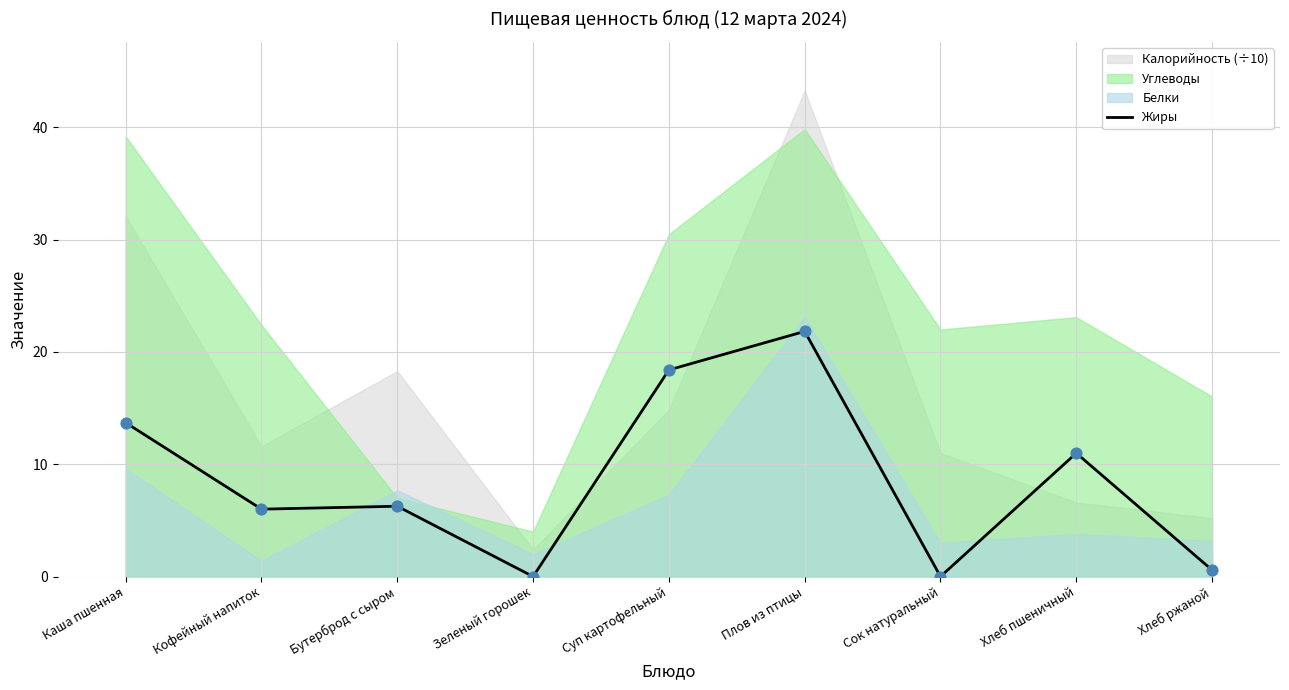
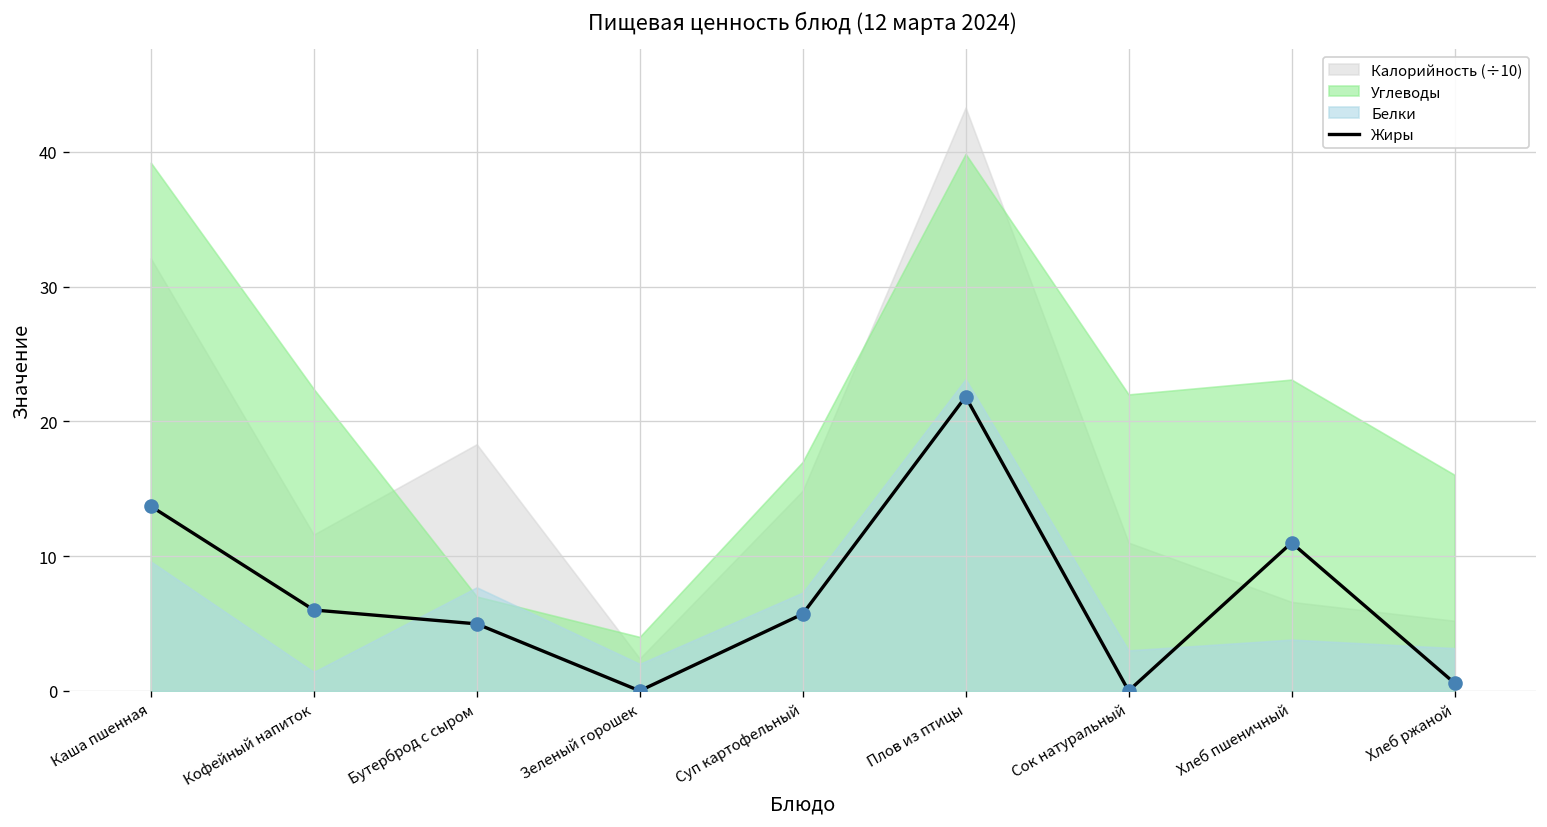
  {
    "Жиры": {
      "Каша пшенная": 13.7,
      "Кофейный напиток": 6.0,
-     "Бутерброд с сыром": 6.3,
+     "Бутерброд с сыром": 5.0,
      "Зеленый горошек": 0.0,
-     "Суп картофельный": 18.4,
+     "Суп картофельный": 5.7,
      "Плов из птицы": 21.8,
      "Сок натуральный": 0.0,
      "Хлеб пшеничный": 11.0,
      "Хлеб ржаной": 0.6
    },
    "Углеводы": {
      "Каша пшенная": 39.2,
      "Кофейный напиток": 22.4,
      "Бутерброд с сыром": 7.0,
      "Зеленый горошек": 4.0,
-     "Суп картофельный": 30.5,
+     "Суп картофельный": 17.0,
      "Плов из птицы": 39.9,
      "Сок натуральный": 22.0,
      "Хлеб пшеничный": 23.1,
      "Хлеб ржаной": 16.0
    }
  }
